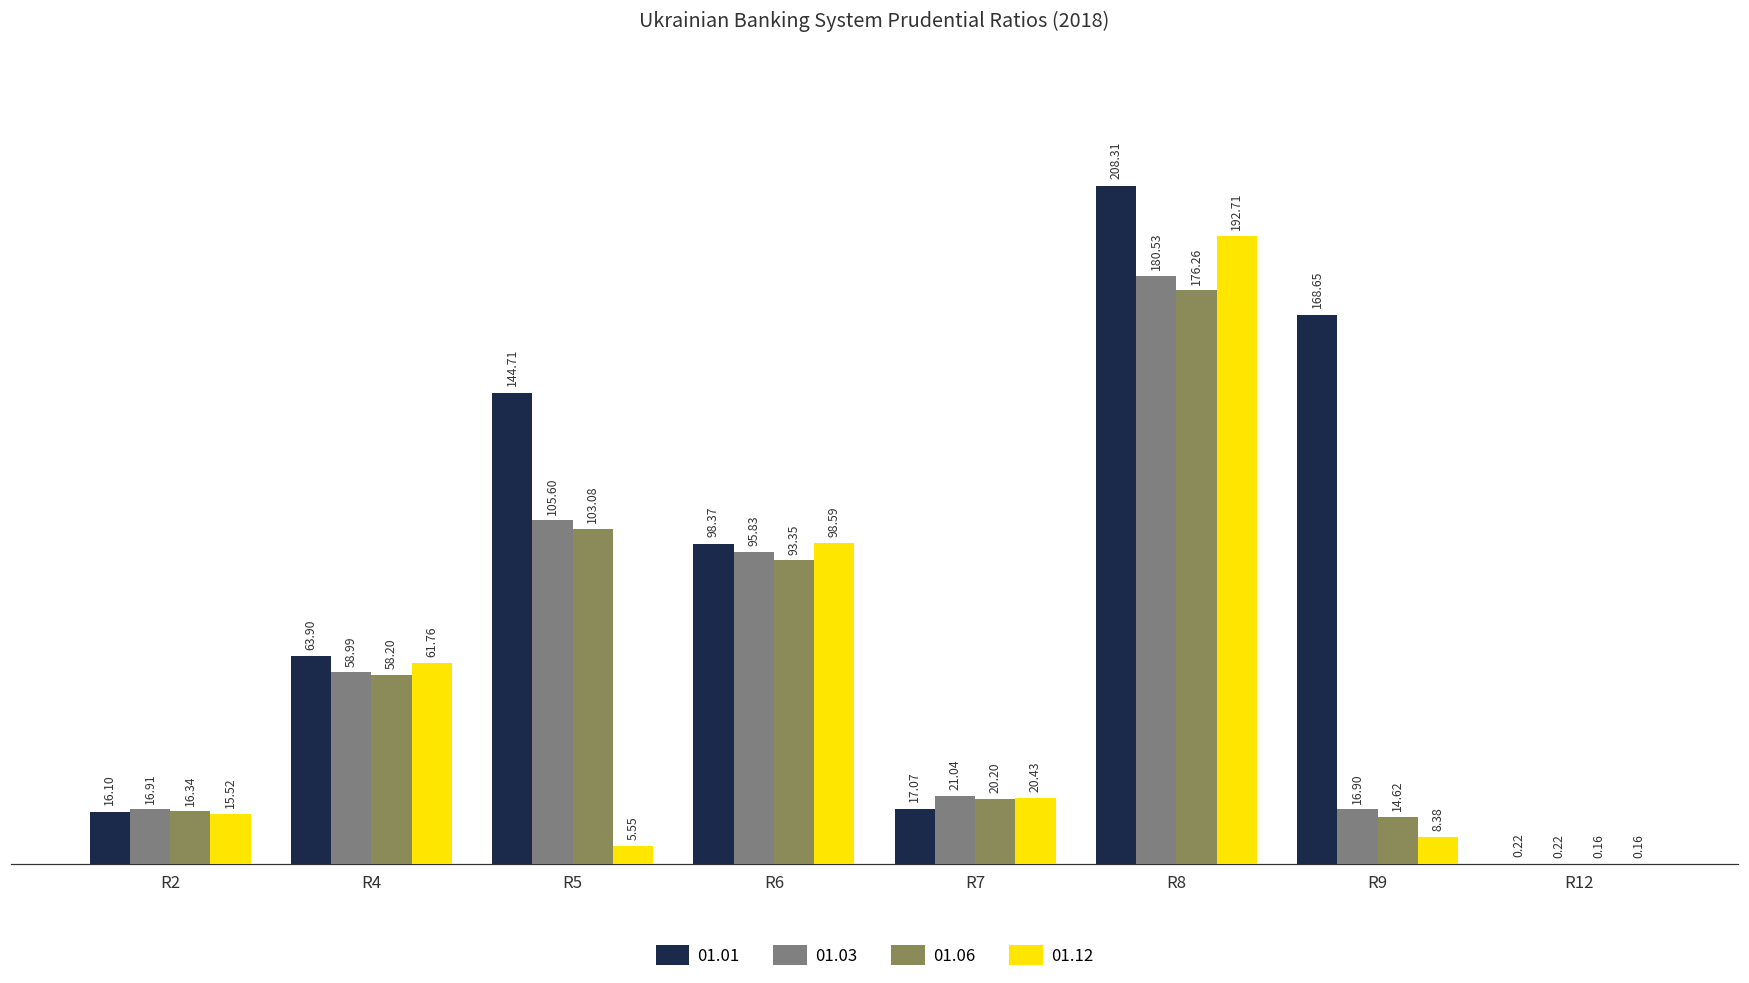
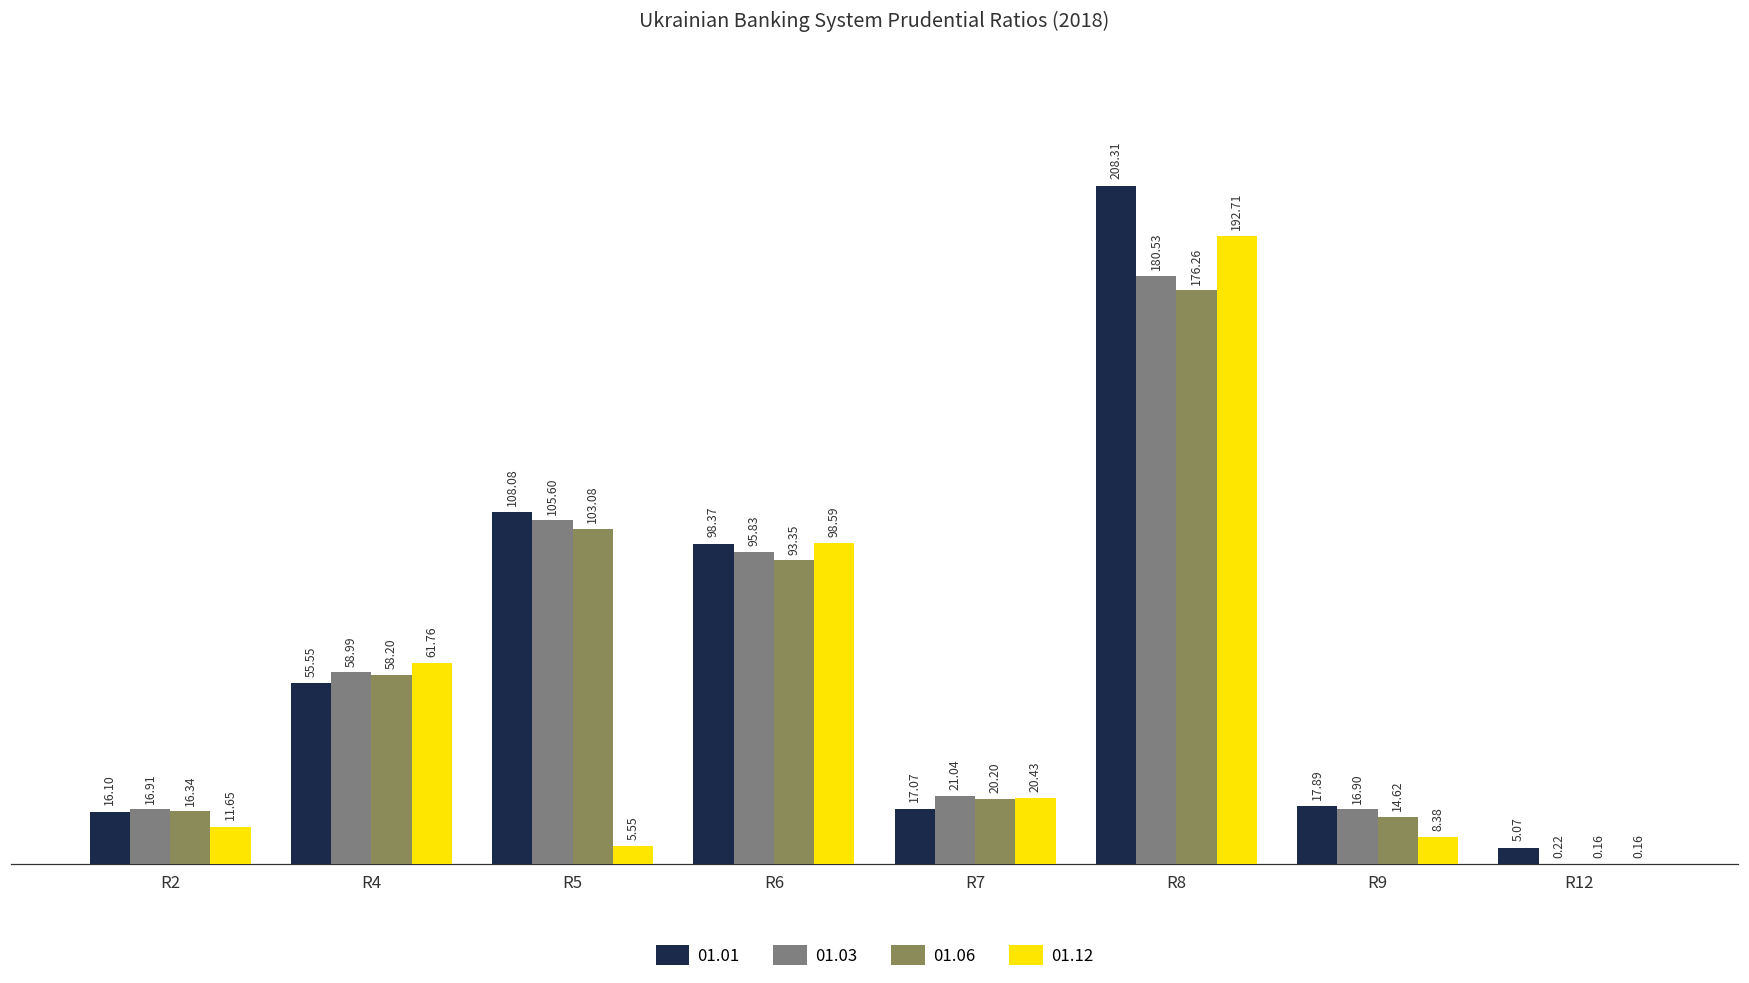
  {
    "01.01": {
      "R2": 16.10,
-     "R4": 63.90,
-     "R5": 144.71,
+     "R4": 55.55,
+     "R5": 108.08,
      "R6": 98.37,
      "R7": 17.07,
      "R8": 208.31,
-     "R9": 168.65,
-     "R12": 0.22
+     "R9": 17.89,
+     "R12": 5.07
    },
    "01.12": {
-     "R2": 15.52,
+     "R2": 11.65,
      "R4": 61.76,
      "R5": 5.55,
      "R6": 98.59,
      "R7": 20.43,
      "R8": 192.71,
      "R9": 8.38,
      "R12": 0.16
    }
  }
